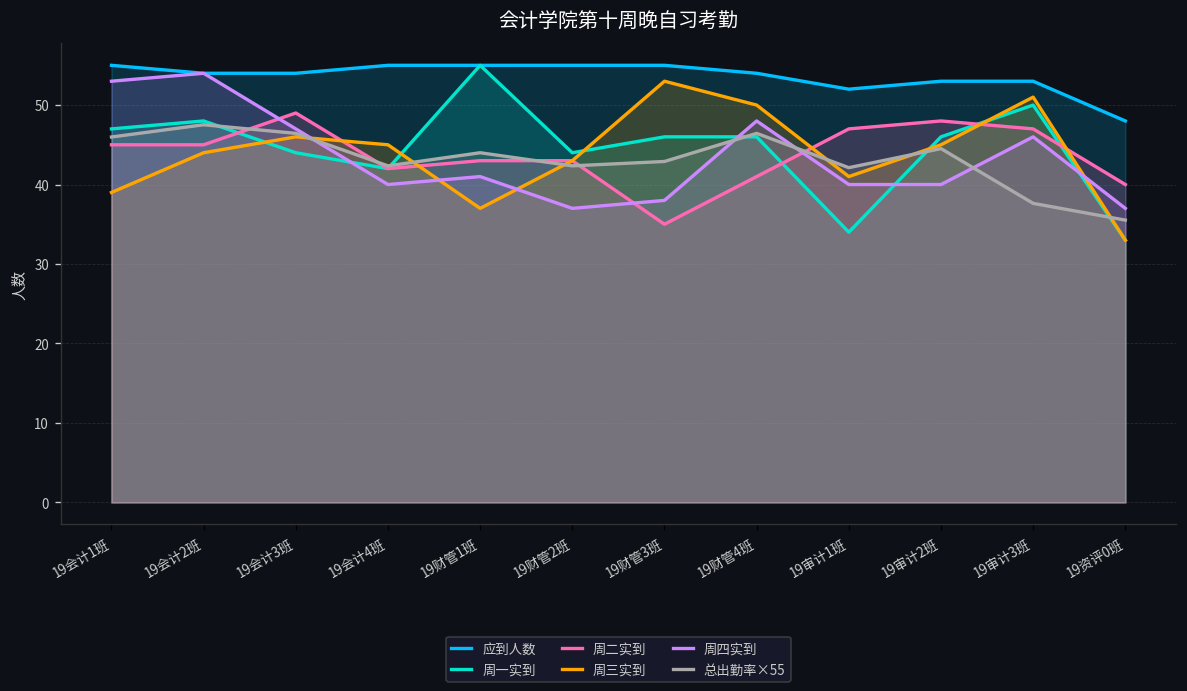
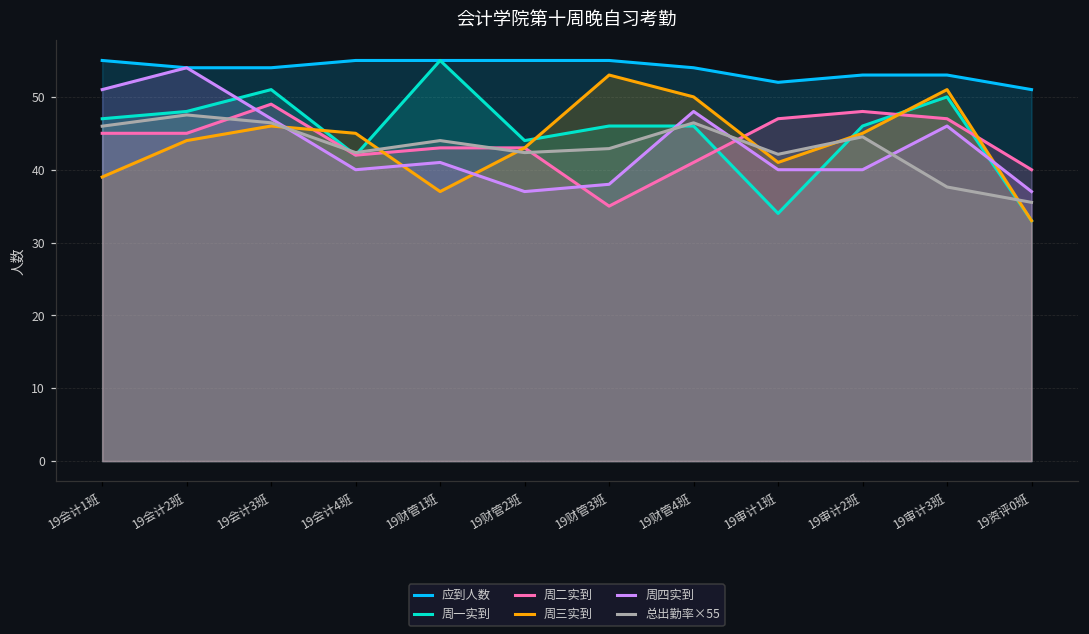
  {
    "应到人数": {
      "19会计1班": 55,
      "19会计3班": 54,
      "19会计4班": 55,
      "19财管2班": 55,
      "19财管3班": 55,
      "19财管4班": 54,
      "19审计1班": 52,
      "19审计2班": 53,
      "19审计3班": 53,
-     "19资评0班": 48
+     "19资评0班": 51
    },
    "周一实到": {
      "19会计1班": 47,
      "19会计2班": 48,
-     "19会计3班": 44,
+     "19会计3班": 51,
      "19财管2班": 44,
      "19财管3班": 46,
      "19财管4班": 46,
      "19审计1班": 34,
      "19审计2班": 46,
      "19审计3班": 50
    },
    "周二实到": {
      "19会计1班": 45,
      "19会计2班": 45,
      "19会计3班": 49,
      "19财管1班": 43,
      "19财管3班": 35,
      "19财管4班": 41,
      "19审计1班": 47,
      "19审计2班": 48,
      "19审计3班": 47,
      "19资评0班": 40
    },
    "周三实到": {
      "19会计1班": 39,
      "19会计2班": 44,
      "19会计3班": 46,
      "19会计4班": 45,
      "19财管1班": 37,
      "19财管3班": 53,
      "19财管4班": 50,
      "19审计1班": 41,
      "19审计2班": 45,
      "19审计3班": 51
    },
    "周四实到": {
-     "19会计1班": 53,
+     "19会计1班": 51,
      "19会计3班": 47,
      "19会计4班": 40,
      "19财管1班": 41,
      "19财管2班": 37,
      "19财管3班": 38,
      "19财管4班": 48,
      "19审计1班": 40,
      "19审计2班": 40,
      "19审计3班": 46,
      "19资评0班": 37
    },
    "总出勤率×55": {
      "19会计1班": 46,
      "19会计2班": 48,
      "19会计3班": 46,
      "19财管1班": 44,
      "19财管2班": 42,
      "19财管3班": 43,
      "19财管4班": 46,
      "19审计1班": 42,
      "19审计2班": 45,
      "19审计3班": 38,
      "19资评0班": 36
    }
  }
